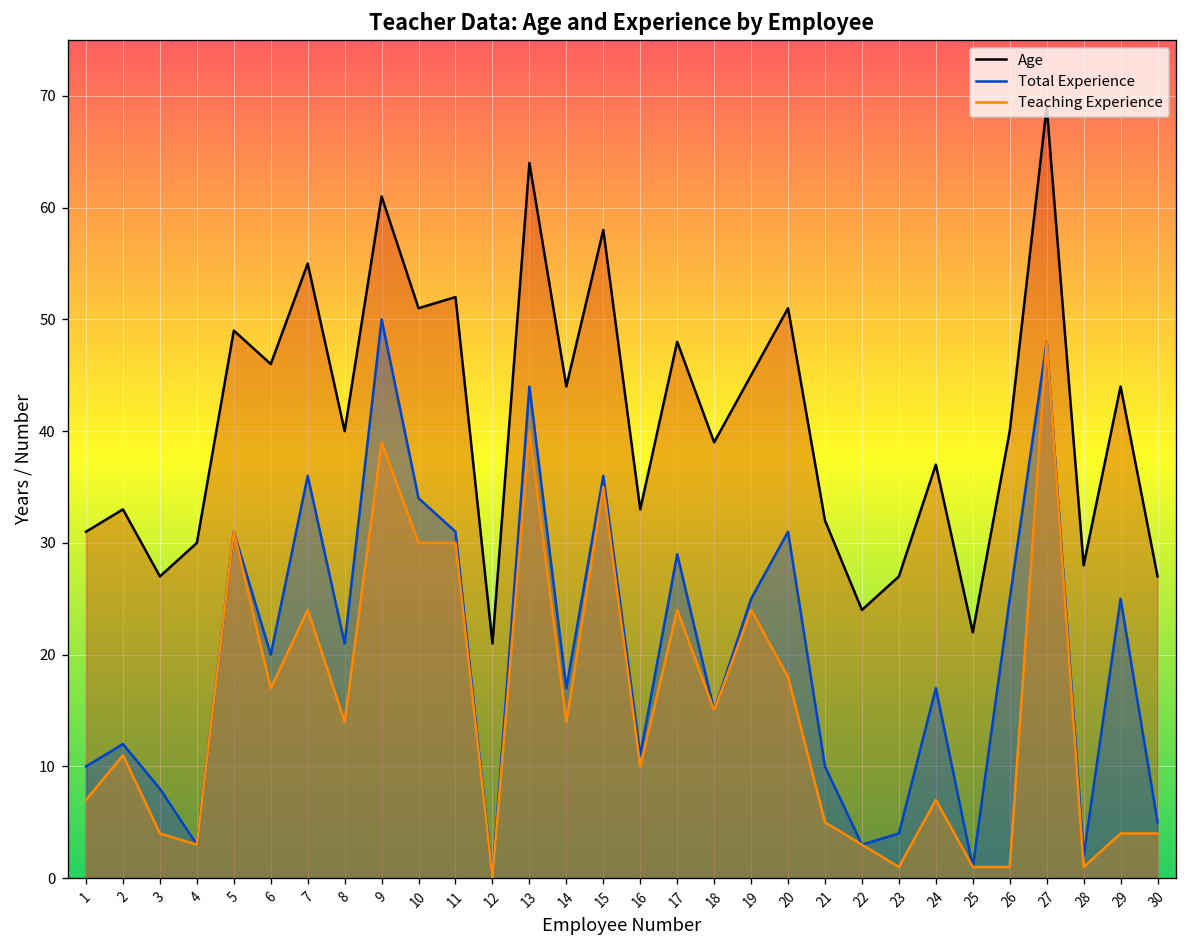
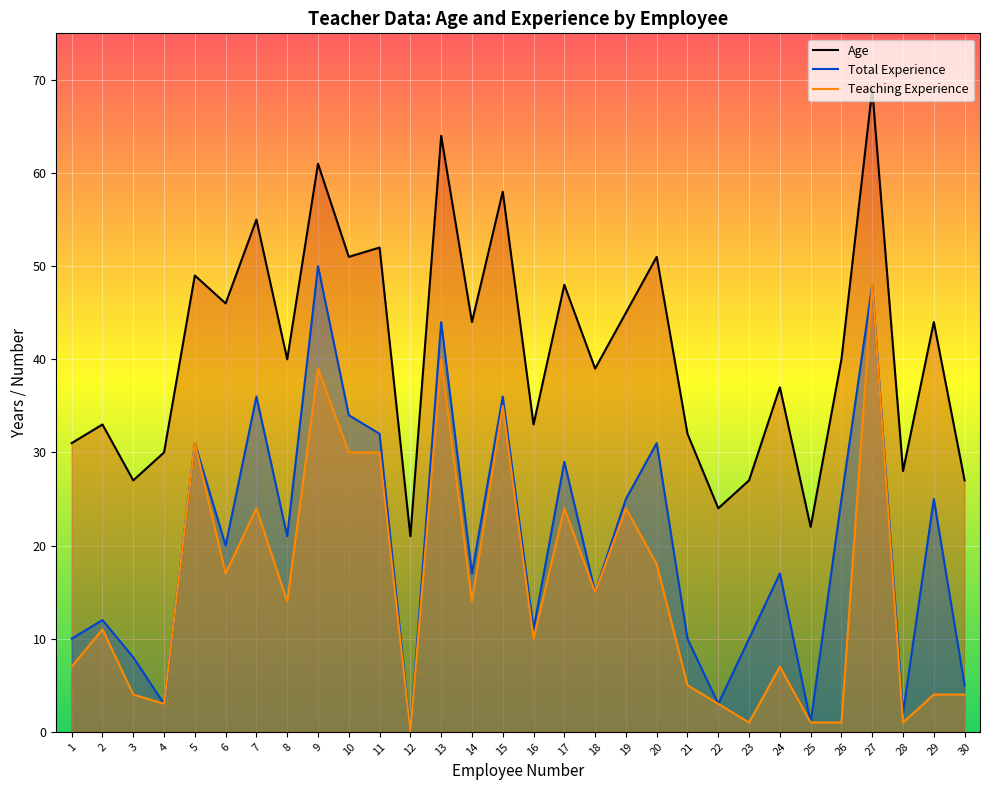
  {
    "Total Experience": {
      "1": 10,
      "2": 12,
      "3": 8,
      "6": 20,
      "7": 36,
      "8": 21,
      "9": 50,
      "10": 34,
-     "11": 31,
+     "11": 32,
      "13": 44,
      "14": 17,
      "15": 36,
      "16": 11,
      "17": 29,
      "19": 25,
      "20": 31,
      "21": 10,
-     "23": 4,
+     "23": 10,
      "24": 17,
      "26": 25,
      "28": 2,
      "29": 25,
      "30": 5
    }
  }
